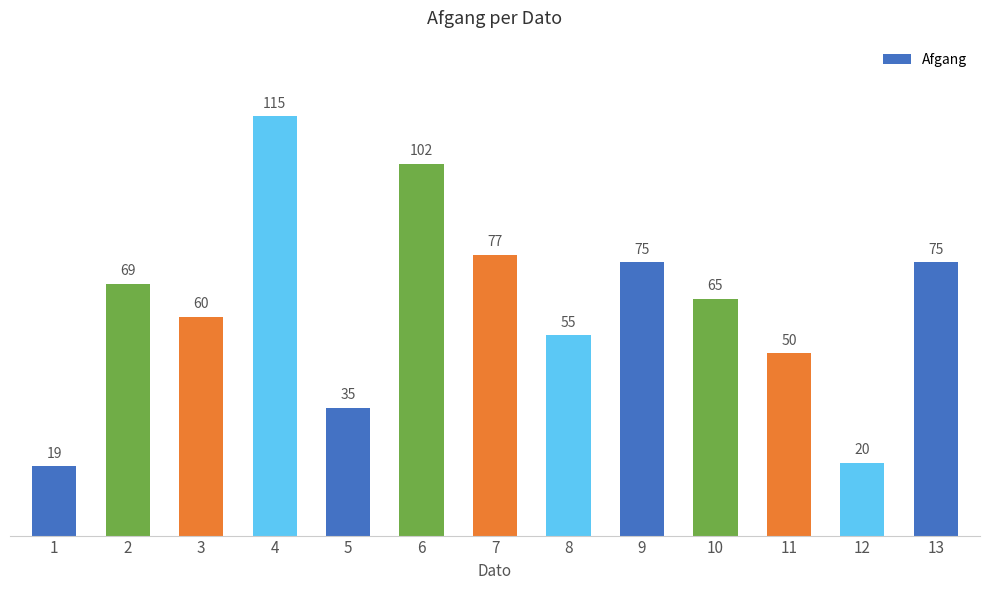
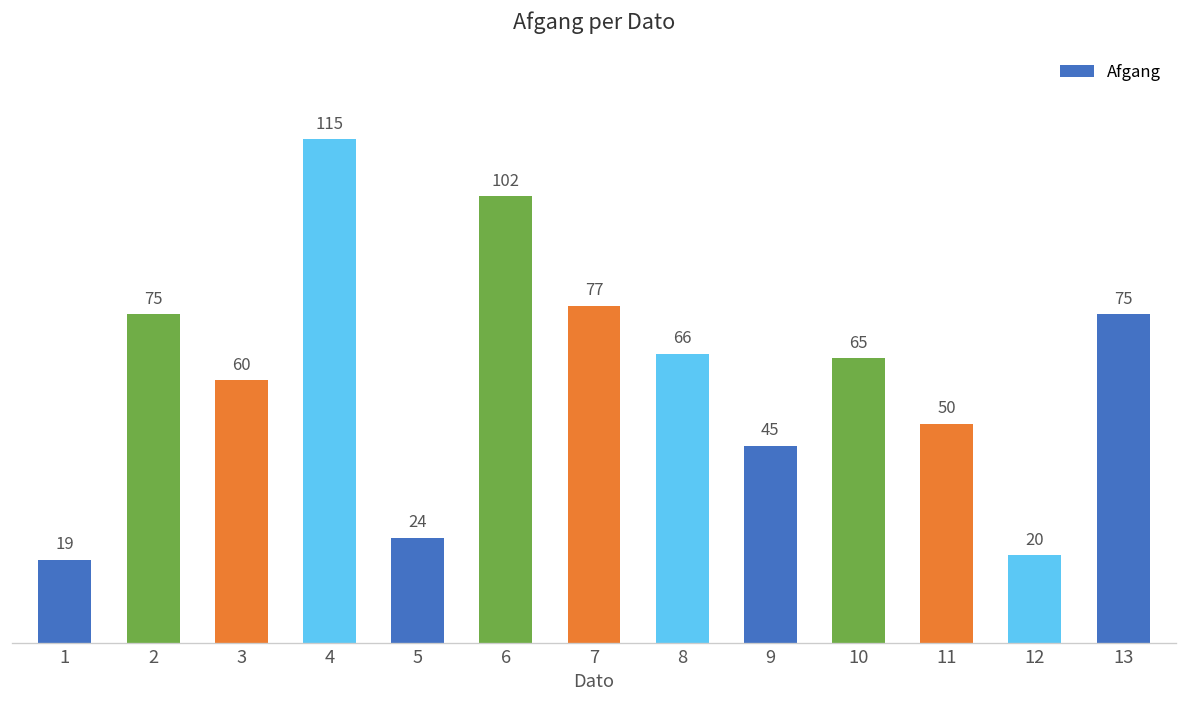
  {
    "1": 19,
-   "2": 69,
+   "2": 75,
    "3": 60,
    "4": 115,
-   "5": 35,
+   "5": 24,
    "6": 102,
    "7": 77,
-   "8": 55,
-   "9": 75,
+   "8": 66,
+   "9": 45,
    "10": 65,
    "11": 50,
    "12": 20,
    "13": 75
  }
